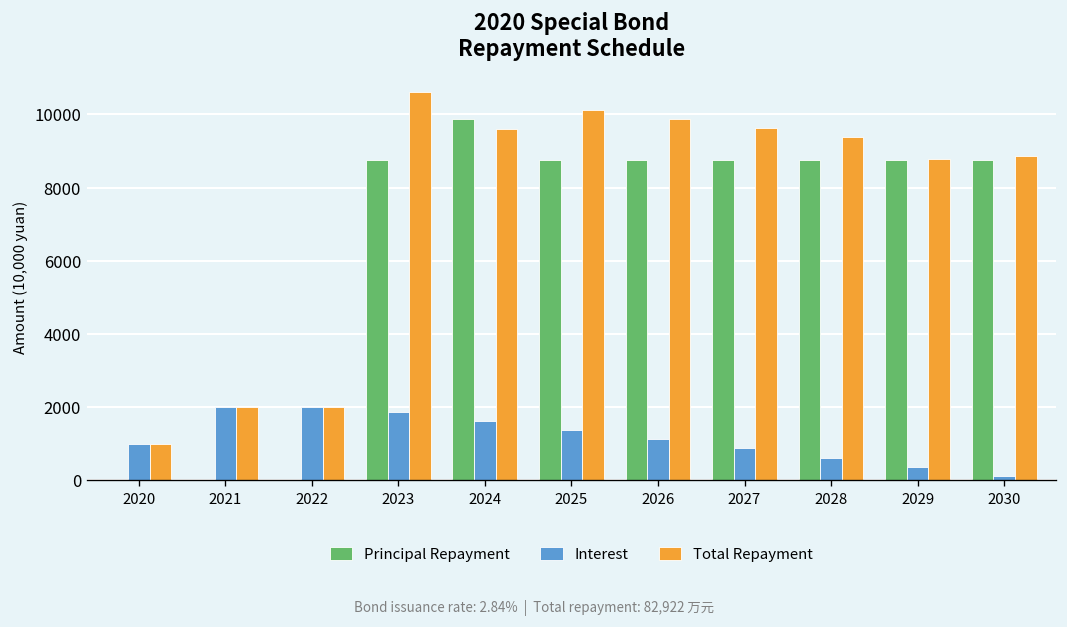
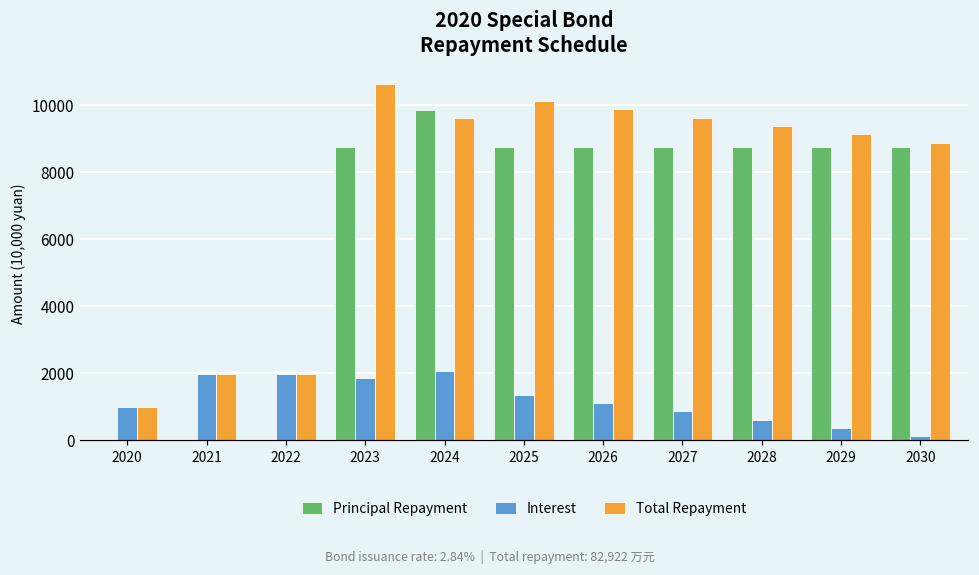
  {
    "Principal Repayment": {
      "2020": 0,
      "2021": 0,
      "2022": 0,
      "2023": 8800,
      "2024": 9900,
      "2025": 8800,
      "2026": 8800,
      "2027": 8800,
      "2028": 8800,
      "2029": 8800,
      "2030": 8800
    },
    "Interest": {
      "2020": 1000,
      "2021": 2000,
      "2022": 2000,
      "2023": 1900,
-     "2024": 1600,
+     "2024": 2100,
      "2025": 1400,
      "2026": 1100,
      "2027": 900,
      "2028": 600,
      "2029": 400,
      "2030": 100
    },
    "Total Repayment": {
      "2020": 1000,
      "2021": 2000,
      "2022": 2000,
      "2023": 10600,
      "2024": 9600,
      "2025": 10100,
      "2026": 9900,
      "2027": 9600,
      "2028": 9400,
-     "2029": 8800,
+     "2029": 9100,
      "2030": 8900
    }
  }
